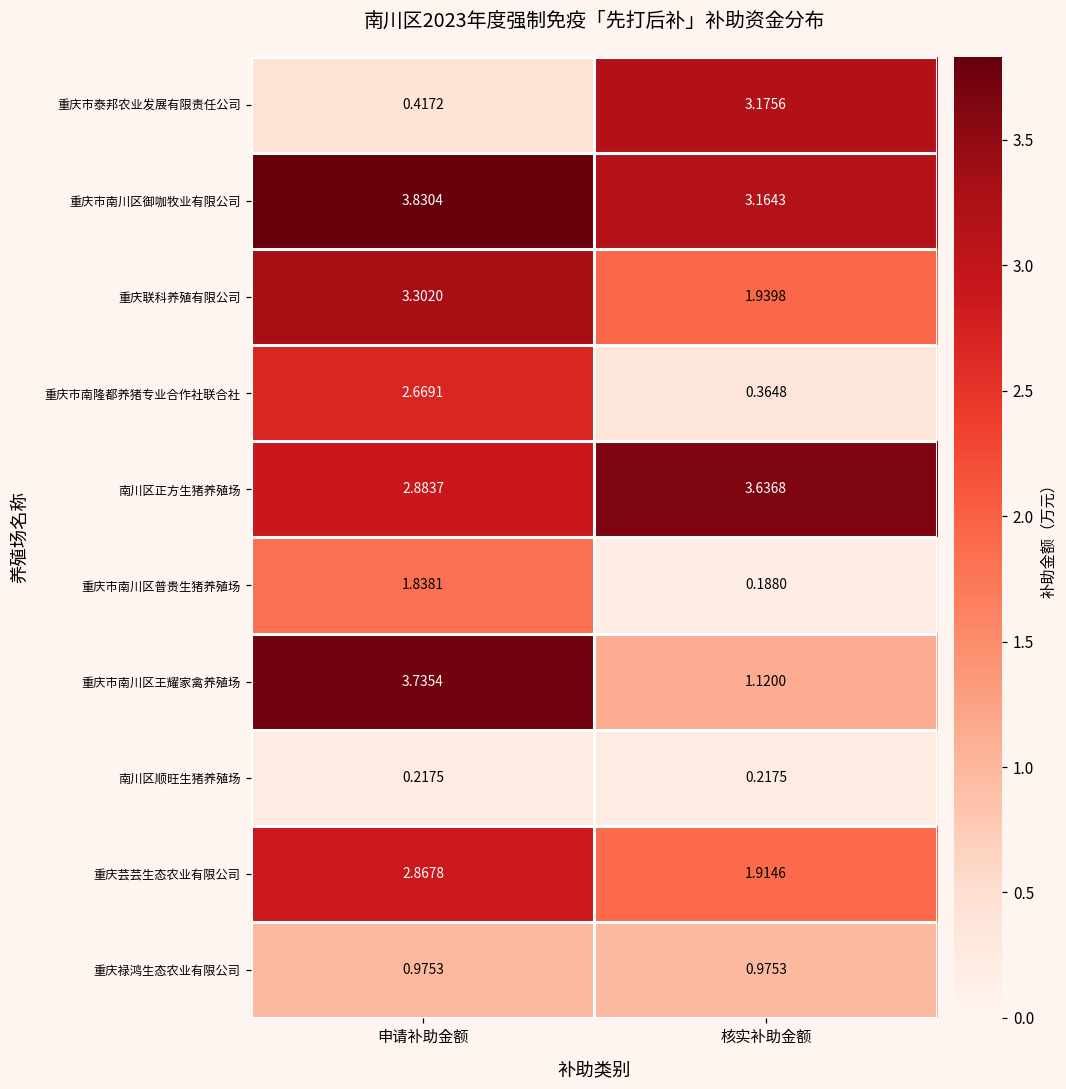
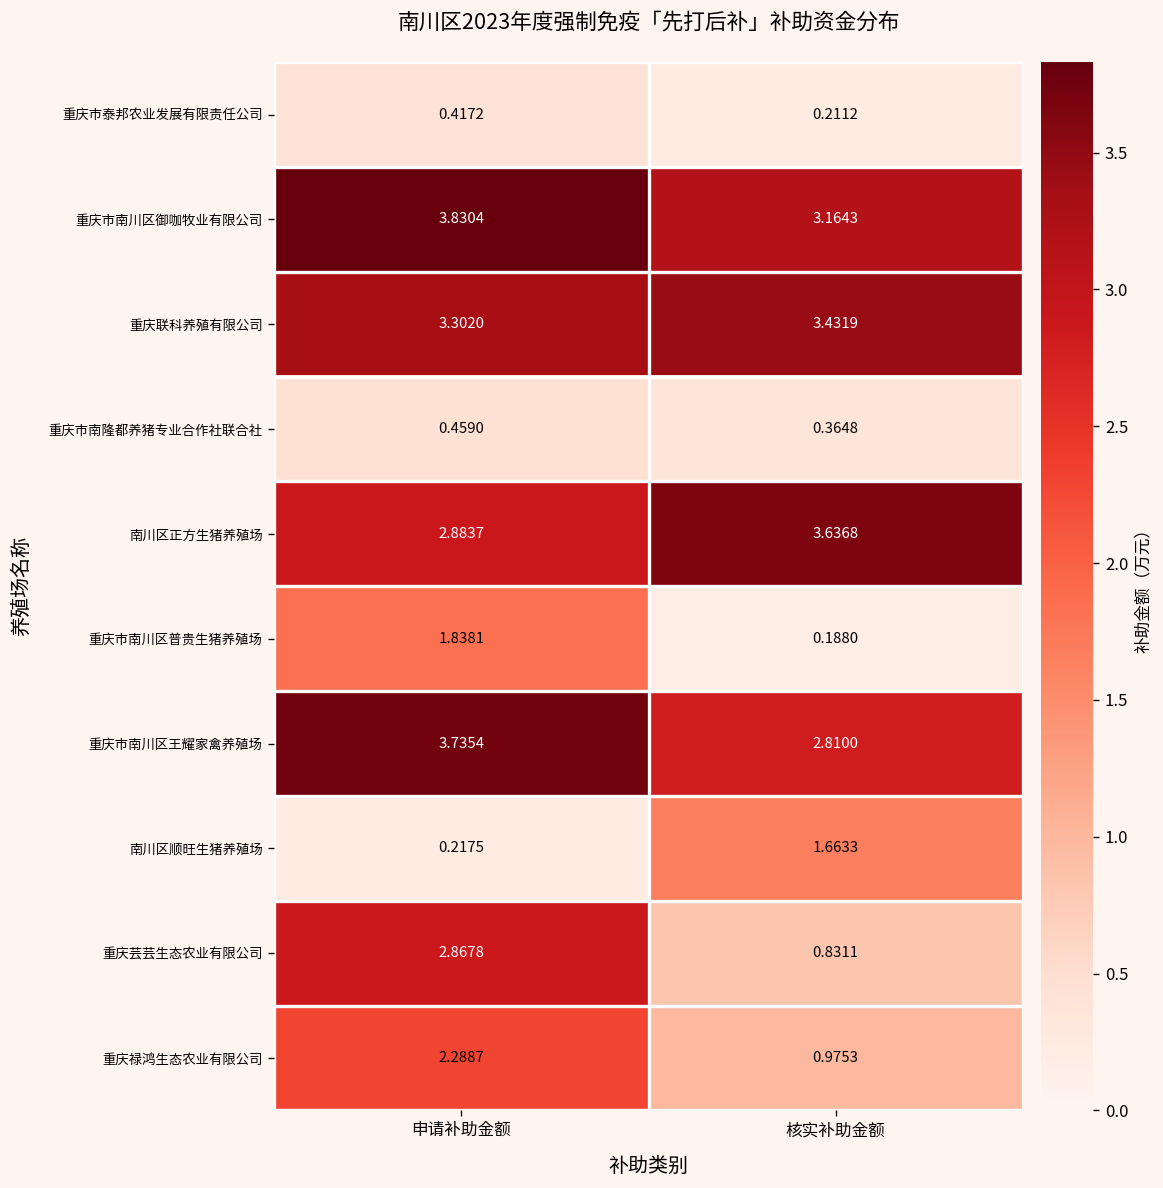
  {
    "重庆市泰邦农业发展有限责任公司": {
      "申请补助金额": 0.4172,
-     "核实补助金额": 3.1756
+     "核实补助金额": 0.2112
    },
    "重庆市南川区御咖牧业有限公司": {
      "申请补助金额": 3.8304,
      "核实补助金额": 3.1643
    },
    "重庆联科养殖有限公司": {
      "申请补助金额": 3.3020,
-     "核实补助金额": 1.9398
+     "核实补助金额": 3.4319
    },
    "重庆市南隆都养猪专业合作社联合社": {
-     "申请补助金额": 2.6691,
+     "申请补助金额": 0.4590,
      "核实补助金额": 0.3648
    },
    "南川区正方生猪养殖场": {
      "申请补助金额": 2.8837,
      "核实补助金额": 3.6368
    },
    "重庆市南川区普贵生猪养殖场": {
      "申请补助金额": 1.8381,
      "核实补助金额": 0.1880
    },
    "重庆市南川区王耀家禽养殖场": {
      "申请补助金额": 3.7354,
-     "核实补助金额": 1.1200
+     "核实补助金额": 2.8100
    },
    "南川区顺旺生猪养殖场": {
      "申请补助金额": 0.2175,
-     "核实补助金额": 0.2175
+     "核实补助金额": 1.6633
    },
    "重庆芸芸生态农业有限公司": {
      "申请补助金额": 2.8678,
-     "核实补助金额": 1.9146
+     "核实补助金额": 0.8311
    },
    "重庆禄鸿生态农业有限公司": {
-     "申请补助金额": 0.9753,
+     "申请补助金额": 2.2887,
      "核实补助金额": 0.9753
    }
  }
